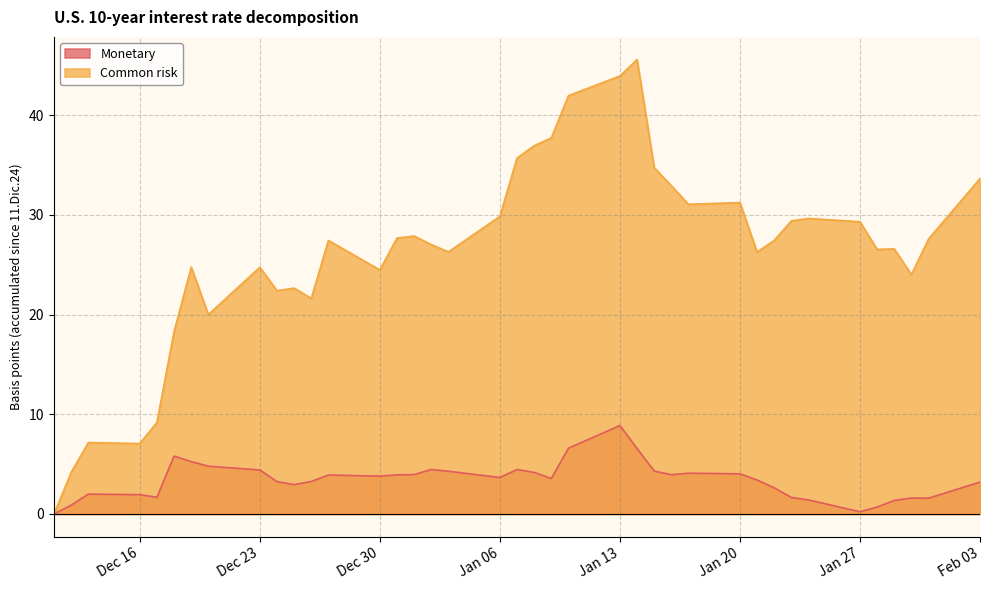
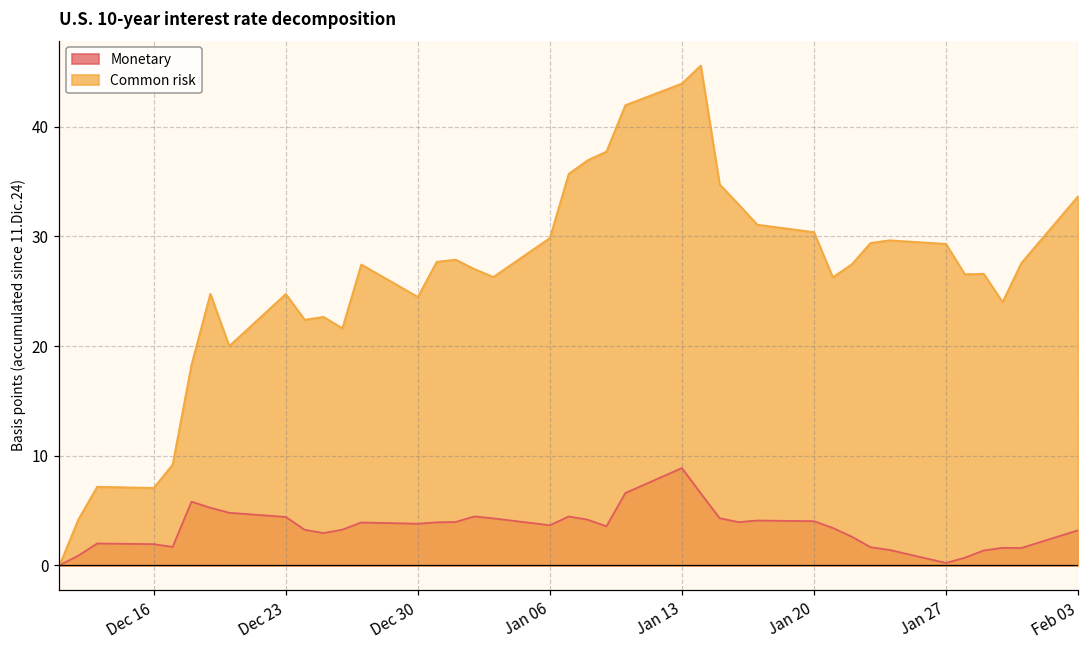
  {
    "Monetary": {
      "Dec 16": 2,
      "Dec 23": 4,
      "Dec 30": 4,
      "Jan 06": 4,
      "Jan 13": 9,
      "Jan 20": 4,
      "Jan 27": 0,
      "Feb 03": 3
    },
    "Common risk": {
      "Dec 16": 7,
      "Dec 23": 25,
      "Dec 30": 24,
      "Jan 06": 30,
      "Jan 13": 44,
-     "Jan 20": 31,
+     "Jan 20": 30,
      "Jan 27": 29,
      "Feb 03": 34
    }
  }
